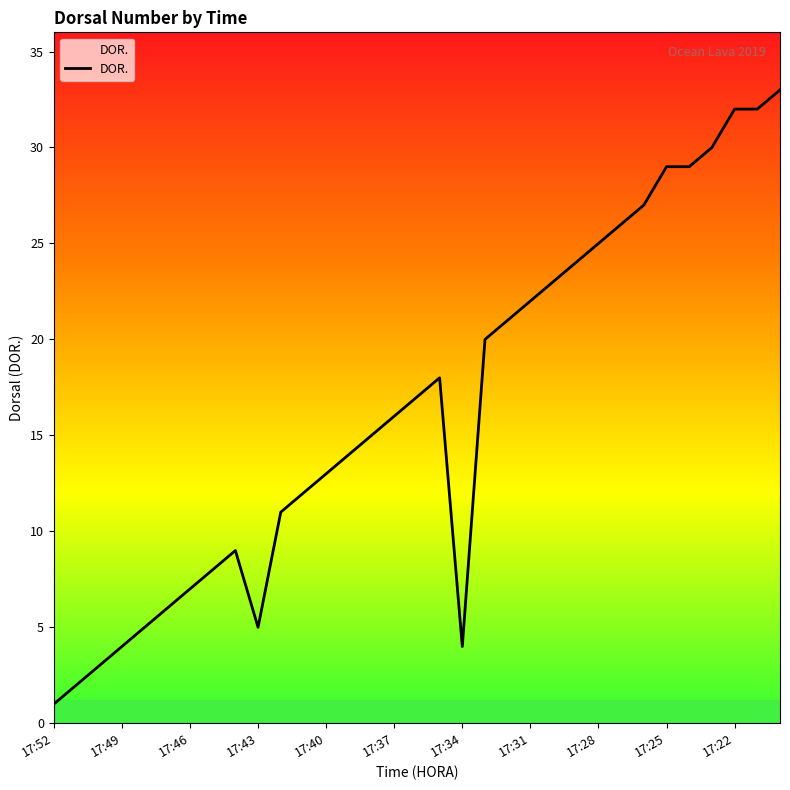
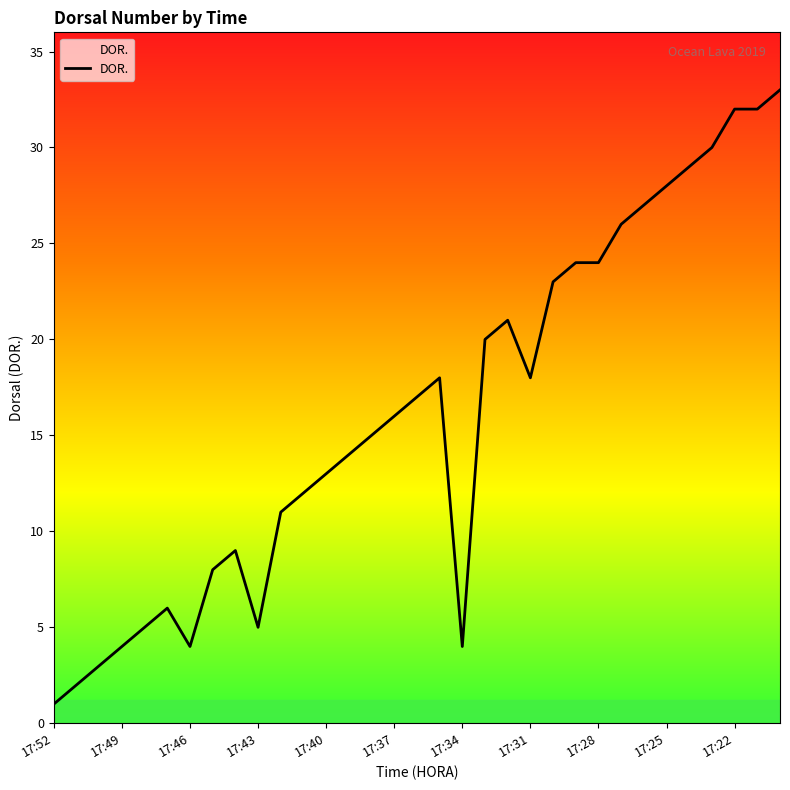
  {
    "17:49": 4,
-   "17:46": 7,
+   "17:46": 4,
    "17:43": 5,
    "17:40": 13,
    "17:37": 16,
    "17:34": 4,
-   "17:31": 22,
-   "17:28": 25,
-   "17:25": 29,
+   "17:31": 18,
+   "17:28": 24,
+   "17:25": 28,
    "17:22": 32
  }
